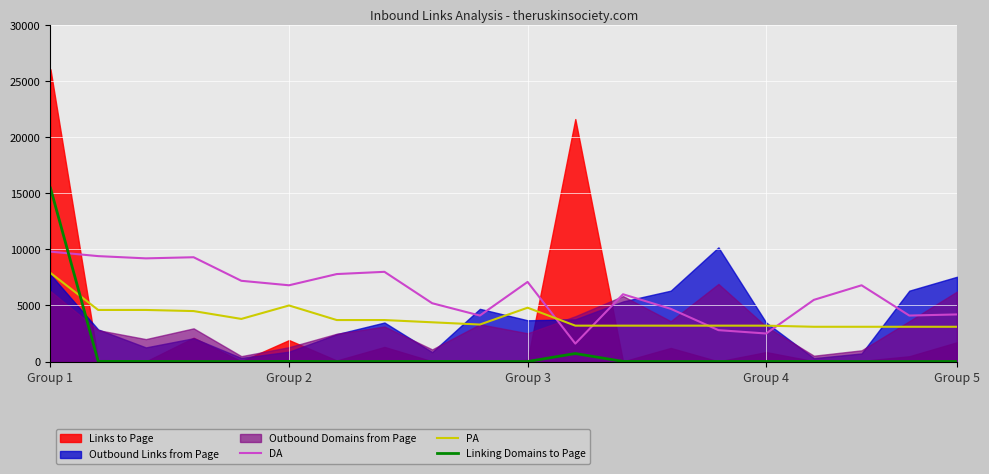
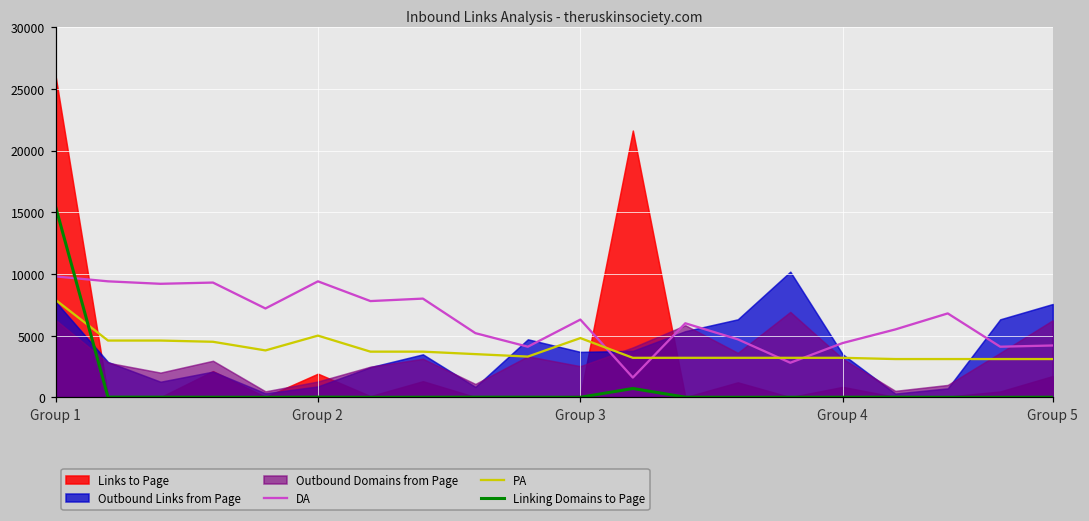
  {
    "DA": {
      "Group 1": 9800,
-     "Group 2": 6800,
-     "Group 3": 7100,
-     "Group 4": 2500,
+     "Group 2": 9400,
+     "Group 3": 6300,
+     "Group 4": 4400,
      "Group 5": 4200
    },
    "Links to Page": {
      "Group 1": 26100,
      "Group 2": 1900,
      "Group 4": 800,
      "Group 5": 1700
    },
    "PA": {
      "Group 2": 5000,
      "Group 3": 4800,
      "Group 5": 3100
    },
    "Outbound Links from Page": {
      "Group 2": 900,
      "Group 3": 3700,
      "Group 4": 3500,
      "Group 5": 7600
    },
    "Linking Domains to Page": {
      "Group 1": 15500,
      "Group 2": 0,
      "Group 4": 0,
      "Group 5": 0
    },
    "Outbound Domains from Page": {
      "Group 1": 6300,
      "Group 2": 1300,
      "Group 3": 2500,
      "Group 5": 6200
    }
  }
